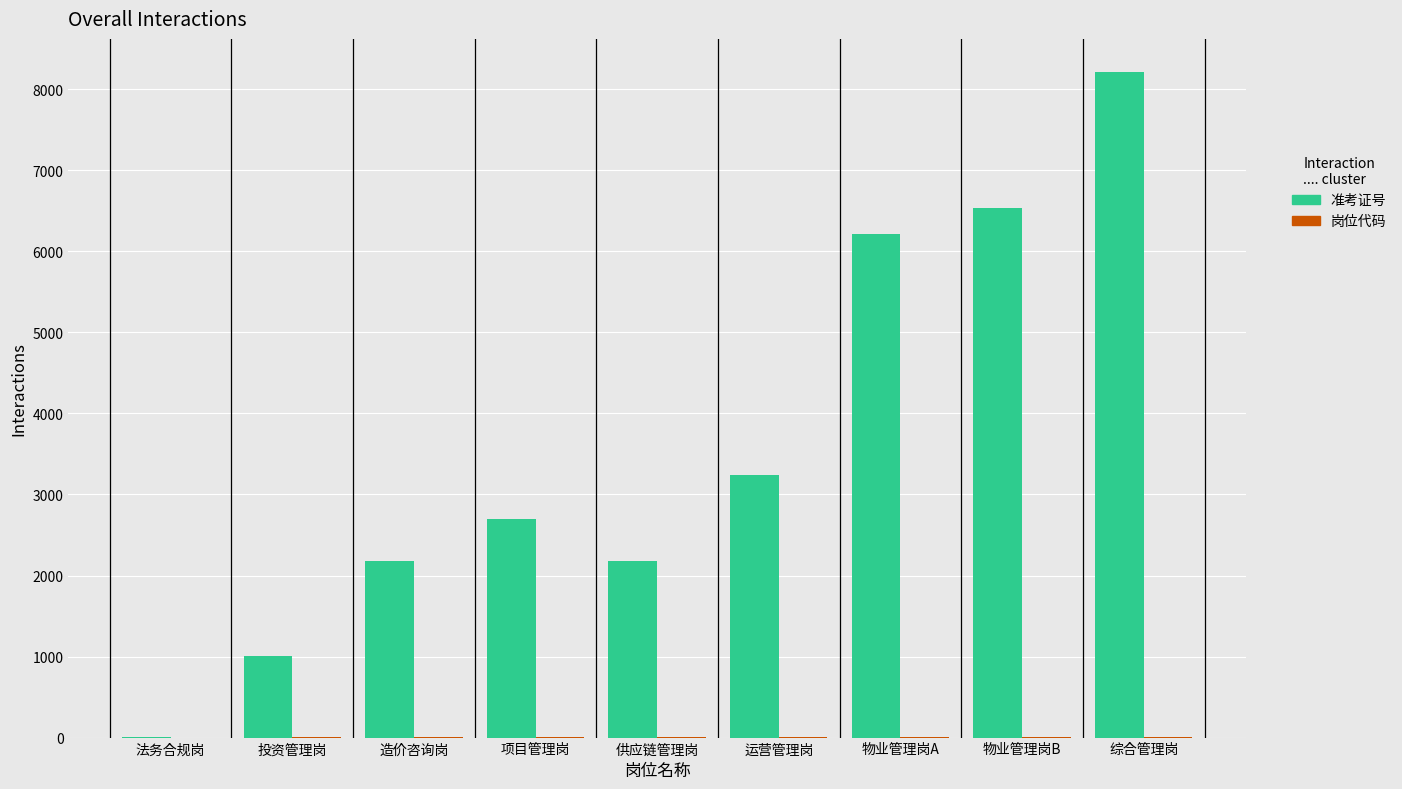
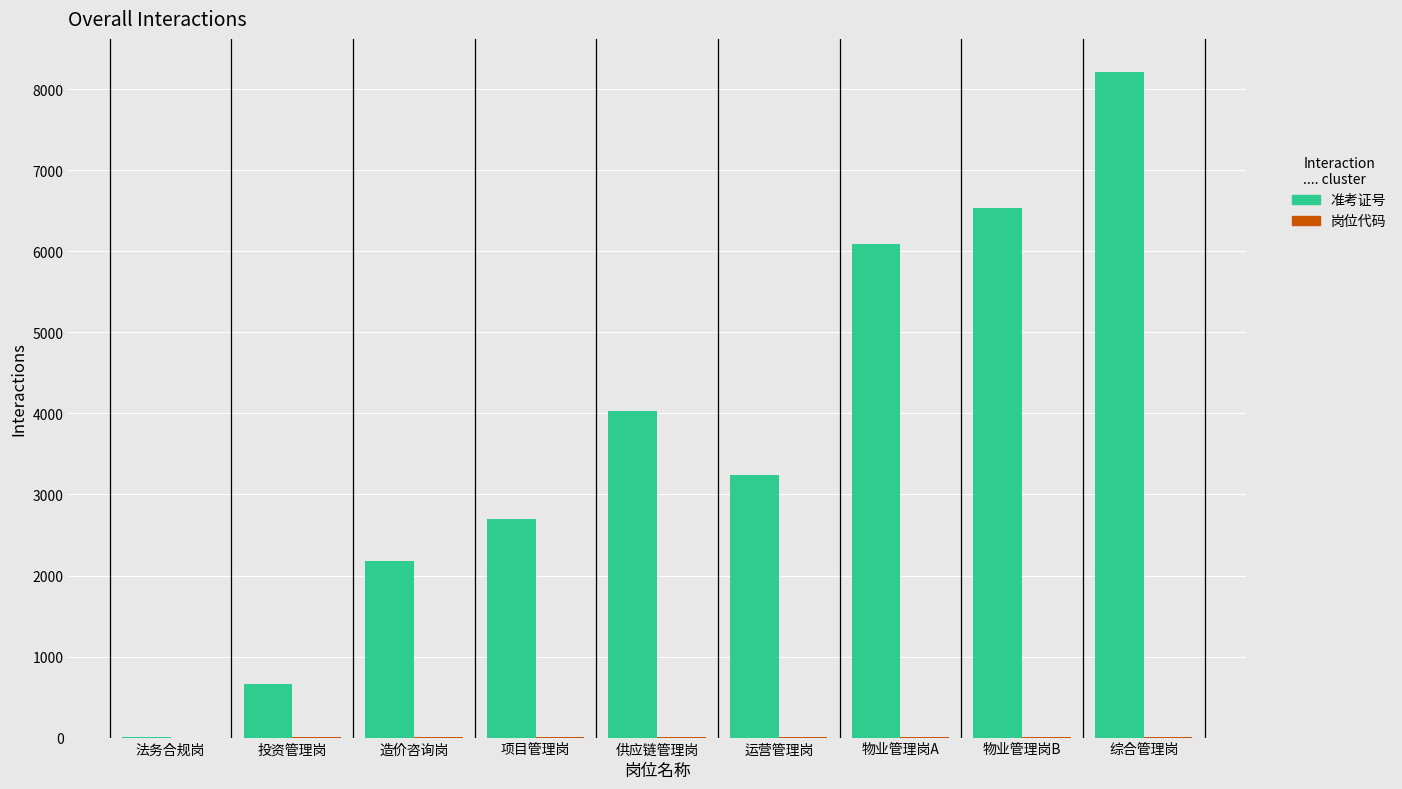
  {
    "准考证号": {
-     "投资管理岗": 1000,
+     "投资管理岗": 700,
      "造价咨询岗": 2200,
      "项目管理岗": 2700,
-     "供应链管理岗": 2200,
+     "供应链管理岗": 4000,
      "运营管理岗": 3200,
-     "物业管理岗A": 6200,
+     "物业管理岗A": 6100,
      "物业管理岗B": 6500,
      "综合管理岗": 8200
    }
  }
